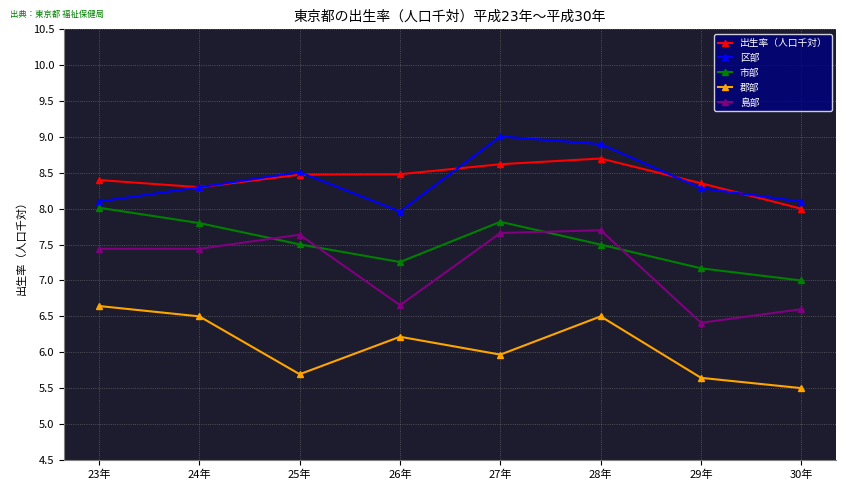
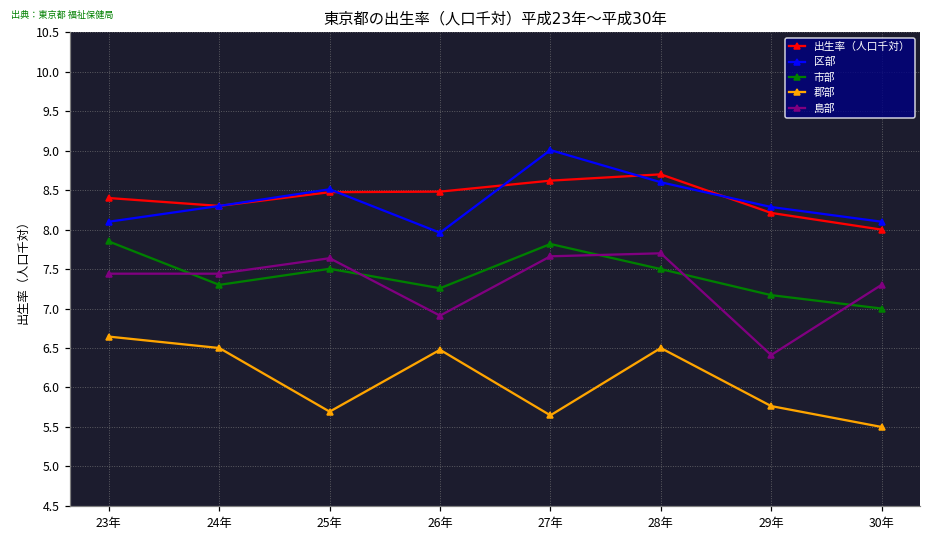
  {
    "出生率（人口千対）": {
      "23年": 8.4,
      "25年": 8.5,
      "26年": 8.5,
      "27年": 8.6,
      "28年": 8.7,
-     "29年": 8.4,
+     "29年": 8.2,
      "30年": 8.0
    },
    "区部": {
      "23年": 8.1,
      "25年": 8.5,
      "26年": 8.0,
      "27年": 9.0,
-     "28年": 8.9,
+     "28年": 8.6,
      "29年": 8.3,
      "30年": 8.1
    },
    "市部": {
-     "23年": 8.0,
-     "24年": 7.8,
+     "23年": 7.8,
+     "24年": 7.3,
      "25年": 7.5,
      "26年": 7.3,
      "27年": 7.8,
      "28年": 7.5,
      "29年": 7.2,
      "30年": 7.0
    },
    "郡部": {
      "23年": 6.6,
      "24年": 6.5,
      "25年": 5.7,
-     "26年": 6.2,
-     "27年": 6.0,
+     "26年": 6.5,
+     "27年": 5.6,
      "28年": 6.5,
-     "29年": 5.6,
+     "29年": 5.8,
      "30年": 5.5
    },
    "島部": {
      "23年": 7.4,
      "24年": 7.4,
      "25年": 7.6,
-     "26年": 6.7,
+     "26年": 6.9,
      "27年": 7.7,
      "28年": 7.7,
      "29年": 6.4,
-     "30年": 6.6
+     "30年": 7.3
    }
  }
